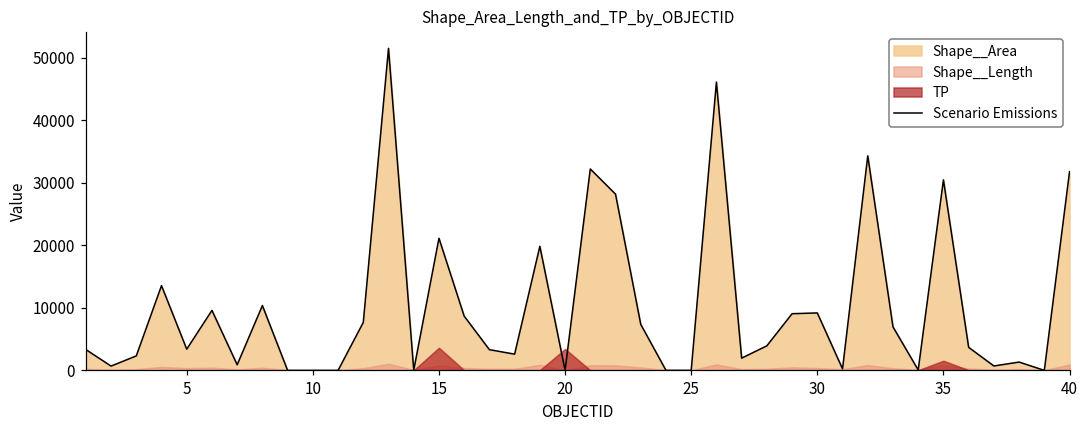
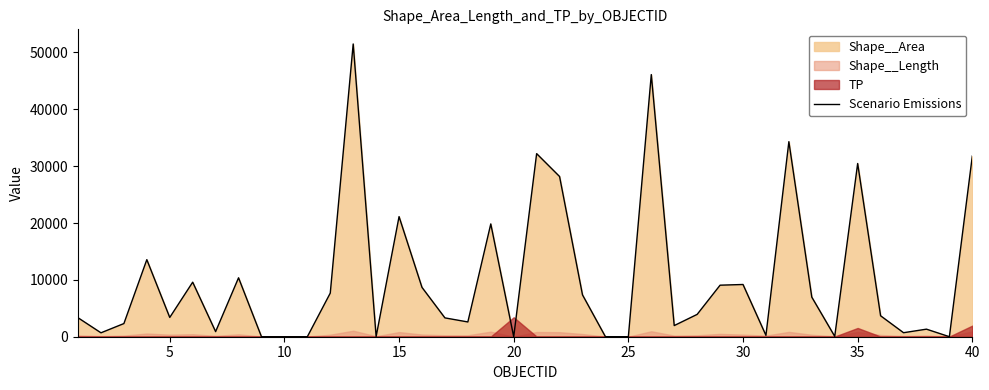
  {
    "TP": {
-     "15": 4000,
+     "15": 0,
      "20": 3000,
      "35": 2000,
-     "40": 0
+     "40": 2000
    }
  }
